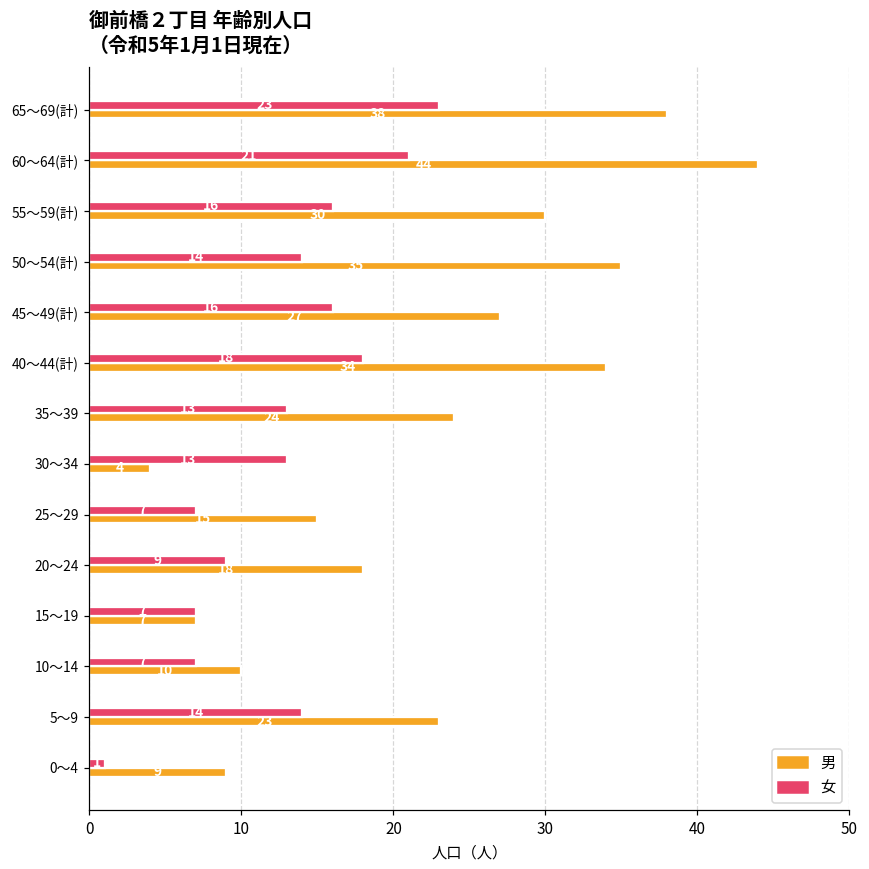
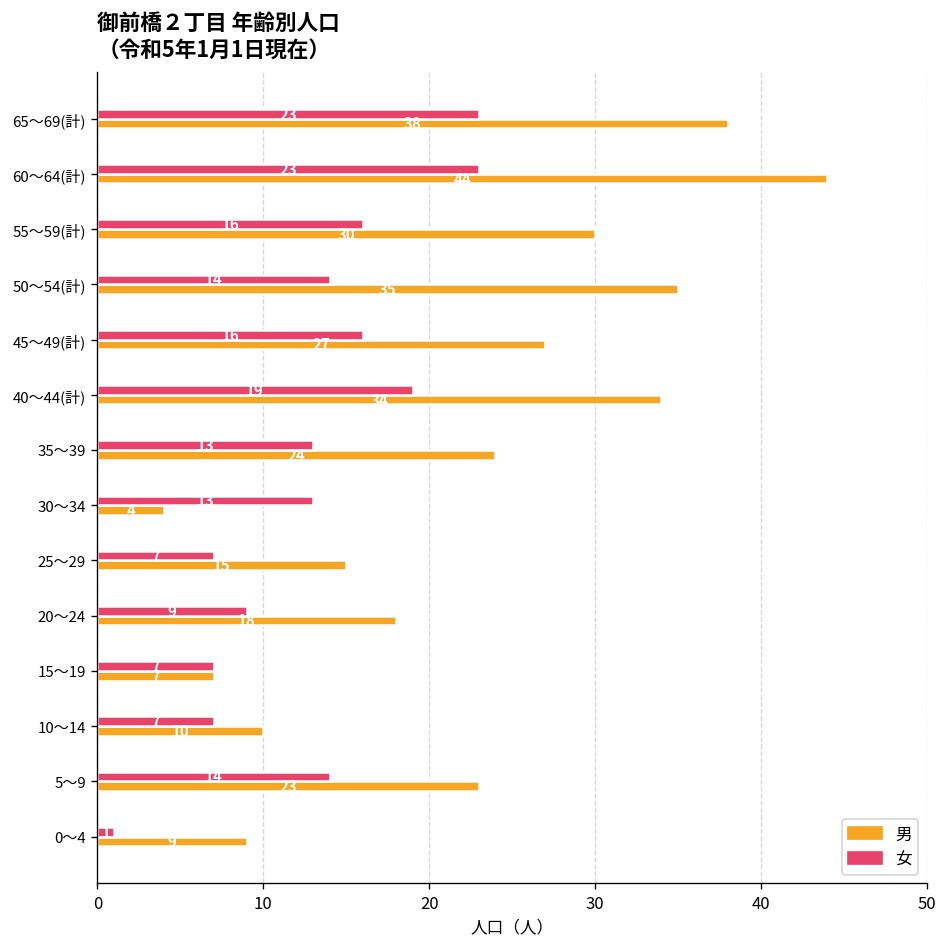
  {
    "男": {
      "65～69(計)": 38,
      "60～64(計)": 44,
      "55～59(計)": 30,
      "50～54(計)": 35,
      "45～49(計)": 27,
      "40～44(計)": 34,
      "35～39": 24,
      "30～34": 4,
      "25～29": 15,
      "20～24": 18,
      "10～14": 10,
      "5～9": 23,
      "0～4": 9
    },
    "女": {
      "65～69(計)": 23,
-     "60～64(計)": 21,
-     "40～44(計)": 18,
+     "60～64(計)": 23,
+     "40～44(計)": 19,
      "35～39": 13,
      "25～29": 7,
      "20～24": 9,
      "10～14": 7
    }
  }
